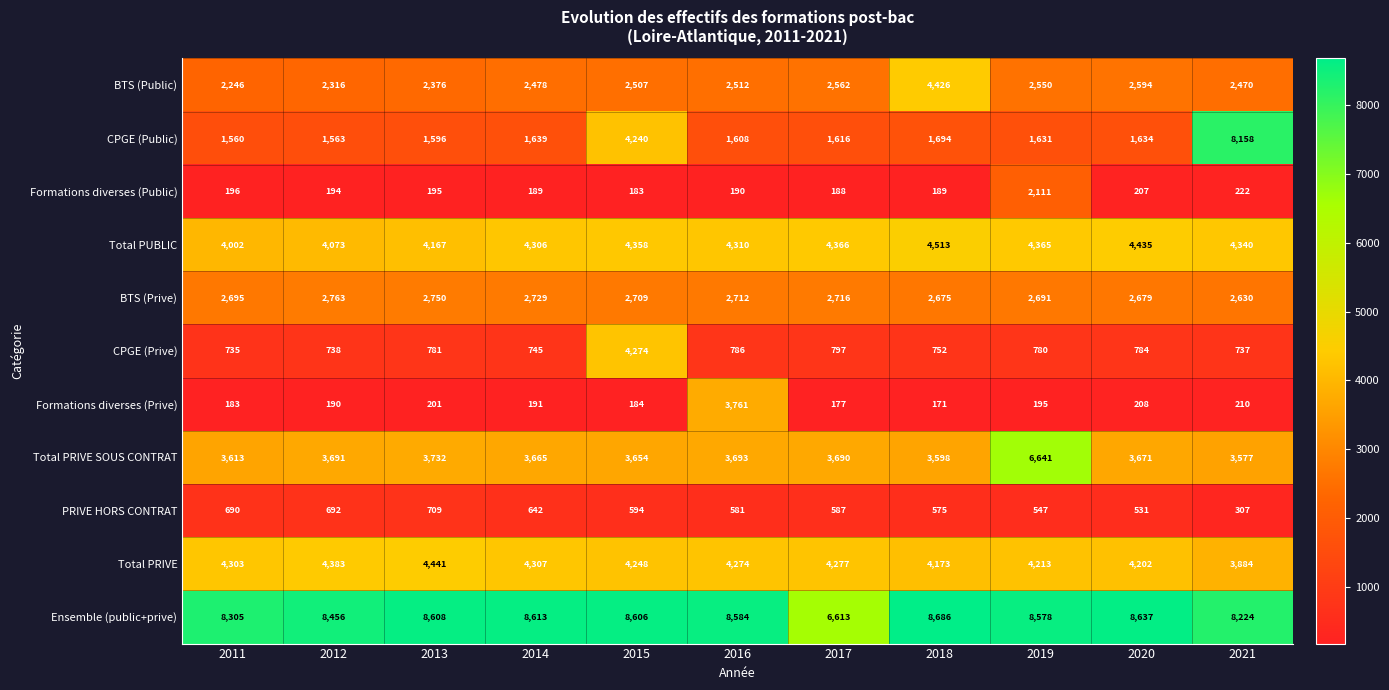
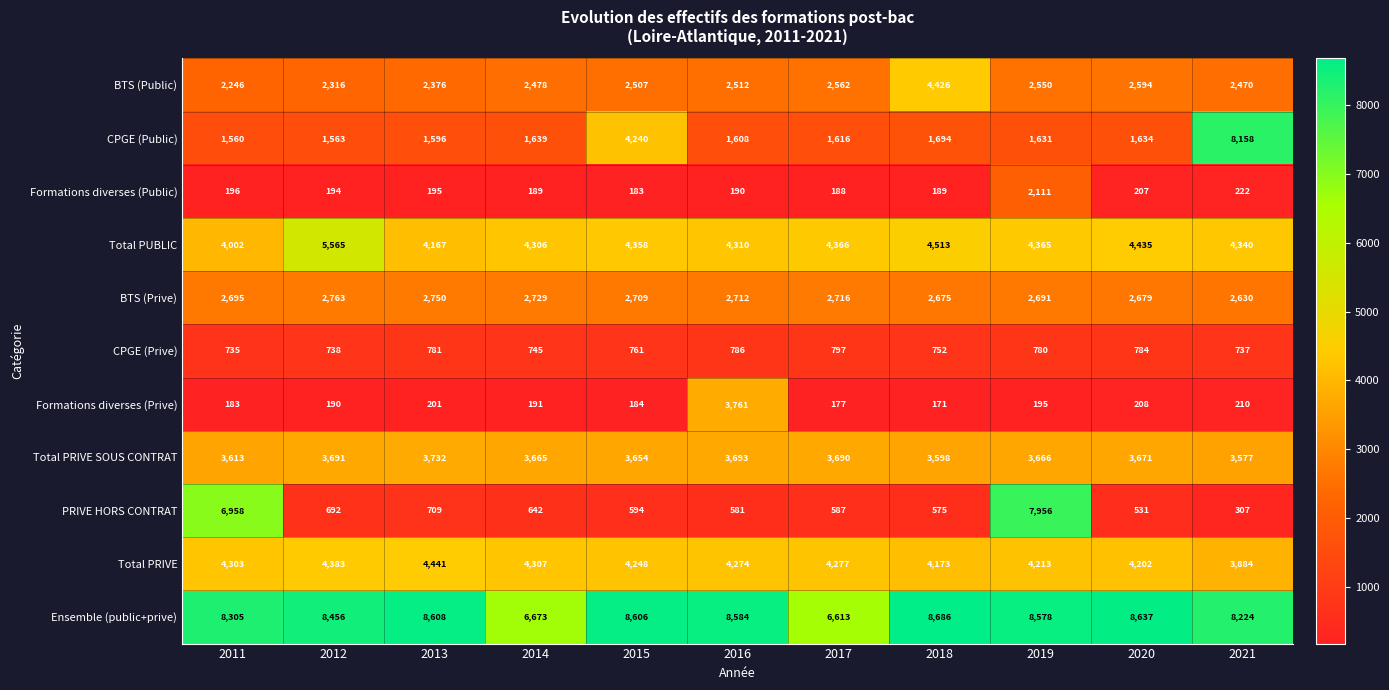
  {
    "BTS (Public)": {
      "2011": "2,246",
      "2012": "2,316",
      "2013": "2,376",
      "2014": "2,478",
      "2015": "2,507",
      "2016": "2,512",
      "2017": "2,562",
      "2018": "4,426",
      "2019": "2,550",
      "2020": "2,594",
      "2021": "2,470"
    },
    "CPGE (Public)": {
      "2011": "1,560",
      "2012": "1,563",
      "2013": "1,596",
      "2014": "1,639",
      "2015": "4,240",
      "2016": "1,608",
      "2017": "1,616",
      "2018": "1,694",
      "2019": "1,631",
      "2020": "1,634",
      "2021": "8,158"
    },
    "Formations diverses (Public)": {
      "2011": "196",
      "2012": "194",
      "2013": "195",
      "2014": "189",
      "2015": "183",
      "2016": "190",
      "2017": "188",
      "2018": "189",
      "2019": "2,111",
      "2020": "207",
      "2021": "222"
    },
    "Total PUBLIC": {
      "2011": "4,002",
-     "2012": "4,073",
+     "2012": "5,565",
      "2013": "4,167",
      "2014": "4,306",
      "2015": "4,358",
      "2016": "4,310",
      "2017": "4,366",
      "2018": "4,513",
      "2019": "4,365",
      "2020": "4,435",
      "2021": "4,340"
    },
    "BTS (Prive)": {
      "2011": "2,695",
      "2012": "2,763",
      "2013": "2,750",
      "2014": "2,729",
      "2015": "2,709",
      "2016": "2,712",
      "2017": "2,716",
      "2018": "2,675",
      "2019": "2,691",
      "2020": "2,679",
      "2021": "2,630"
    },
    "CPGE (Prive)": {
      "2011": "735",
      "2012": "738",
      "2013": "781",
      "2014": "745",
-     "2015": "4,274",
+     "2015": "761",
      "2016": "786",
      "2017": "797",
      "2018": "752",
      "2019": "780",
      "2020": "784",
      "2021": "737"
    },
    "Formations diverses (Prive)": {
      "2011": "183",
      "2012": "190",
      "2013": "201",
      "2014": "191",
      "2015": "184",
      "2016": "3,761",
      "2017": "177",
      "2018": "171",
      "2019": "195",
      "2020": "208",
      "2021": "210"
    },
    "Total PRIVE SOUS CONTRAT": {
      "2011": "3,613",
      "2012": "3,691",
      "2013": "3,732",
      "2014": "3,665",
      "2015": "3,654",
      "2016": "3,693",
      "2017": "3,690",
      "2018": "3,598",
-     "2019": "6,641",
+     "2019": "3,666",
      "2020": "3,671",
      "2021": "3,577"
    },
    "PRIVE HORS CONTRAT": {
-     "2011": "690",
+     "2011": "6,958",
      "2012": "692",
      "2013": "709",
      "2014": "642",
      "2015": "594",
      "2016": "581",
      "2017": "587",
      "2018": "575",
-     "2019": "547",
+     "2019": "7,956",
      "2020": "531",
      "2021": "307"
    },
    "Total PRIVE": {
      "2011": "4,303",
      "2012": "4,383",
      "2013": "4,441",
      "2014": "4,307",
      "2015": "4,248",
      "2016": "4,274",
      "2017": "4,277",
      "2018": "4,173",
      "2019": "4,213",
      "2020": "4,202",
      "2021": "3,884"
    },
    "Ensemble (public+prive)": {
      "2011": "8,305",
      "2012": "8,456",
      "2013": "8,608",
-     "2014": "8,613",
+     "2014": "6,673",
      "2015": "8,606",
      "2016": "8,584",
      "2017": "6,613",
      "2018": "8,686",
      "2019": "8,578",
      "2020": "8,637",
      "2021": "8,224"
    }
  }
